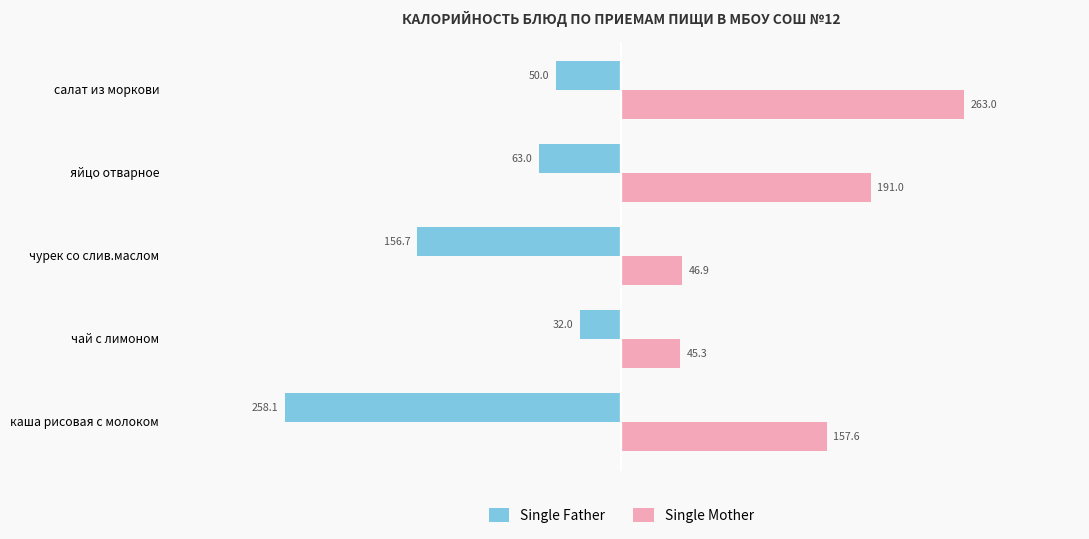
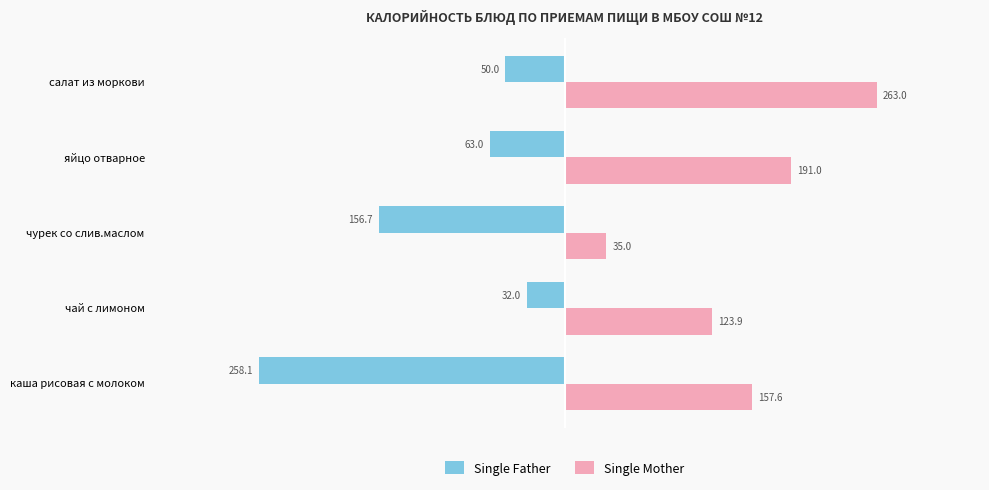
  {
    "Single Mother": {
      "салат из моркови": 263.0,
      "яйцо отварное": 191.0,
-     "чурек со слив.маслом": 46.9,
-     "чай с лимоном": 45.3,
+     "чурек со слив.маслом": 35.0,
+     "чай с лимоном": 123.9,
      "каша рисовая с молоком": 157.6
    }
  }
